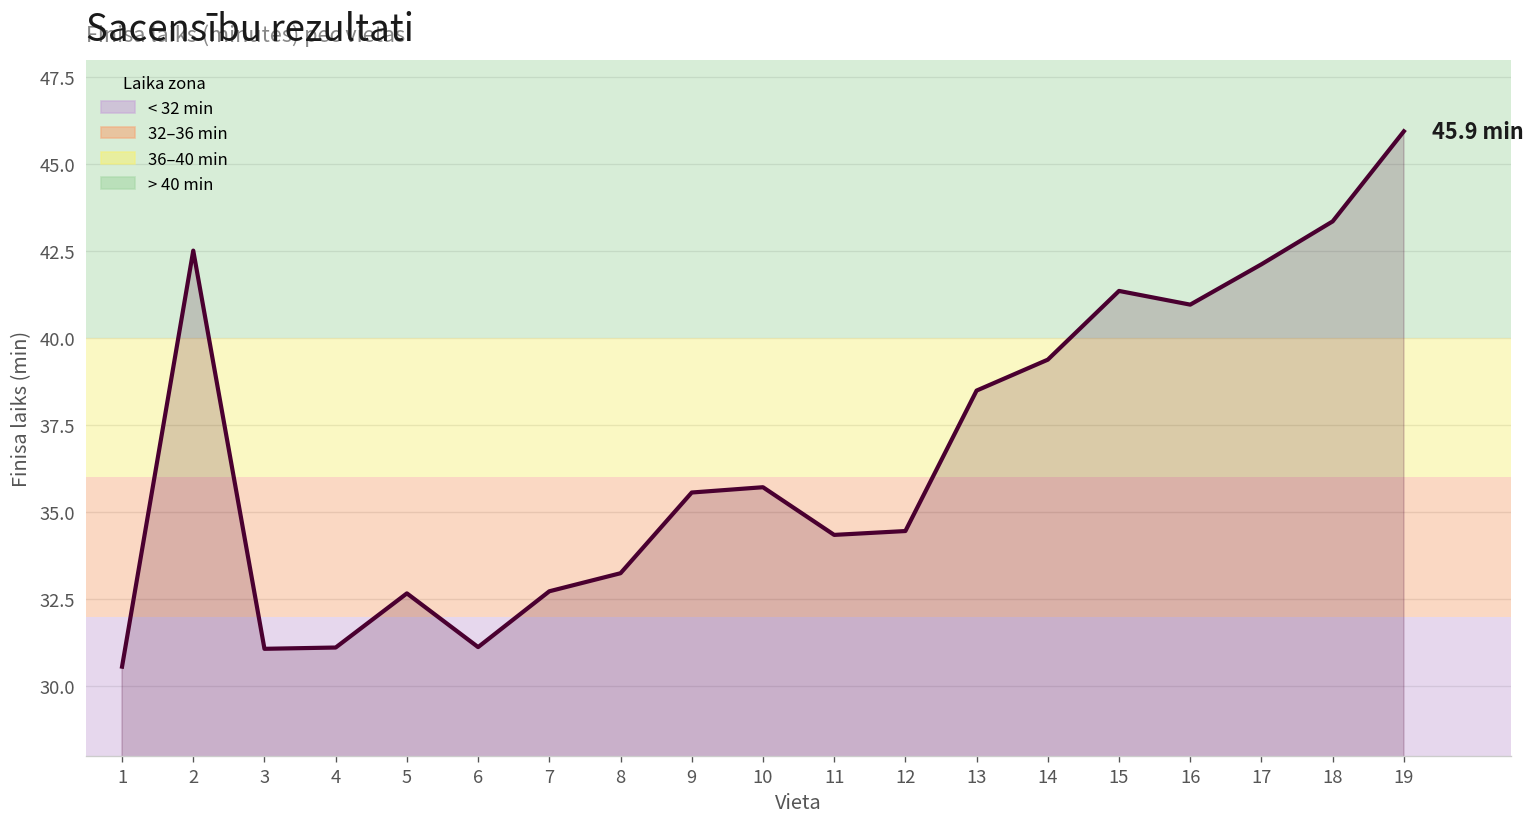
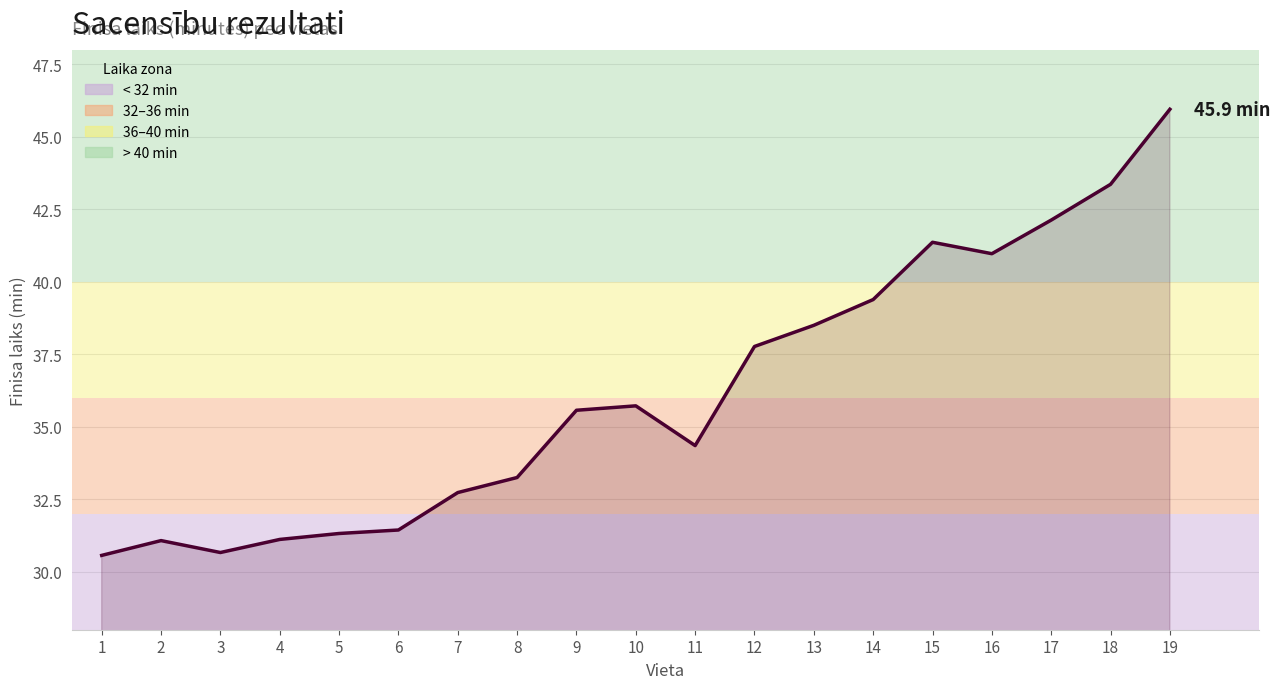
  {
    "1": 30.6,
-   "2": 42.5,
-   "3": 31.1,
+   "2": 31.1,
+   "3": 30.7,
    "4": 31.1,
-   "5": 32.7,
-   "6": 31.1,
+   "5": 31.3,
+   "6": 31.4,
    "7": 32.7,
    "8": 33.2,
    "9": 35.6,
    "10": 35.7,
    "11": 34.3,
-   "12": 34.5,
+   "12": 37.8,
    "13": 38.5,
    "14": 39.4,
    "15": 41.4,
    "16": 41.0,
    "17": 42.1,
    "18": 43.4
  }
